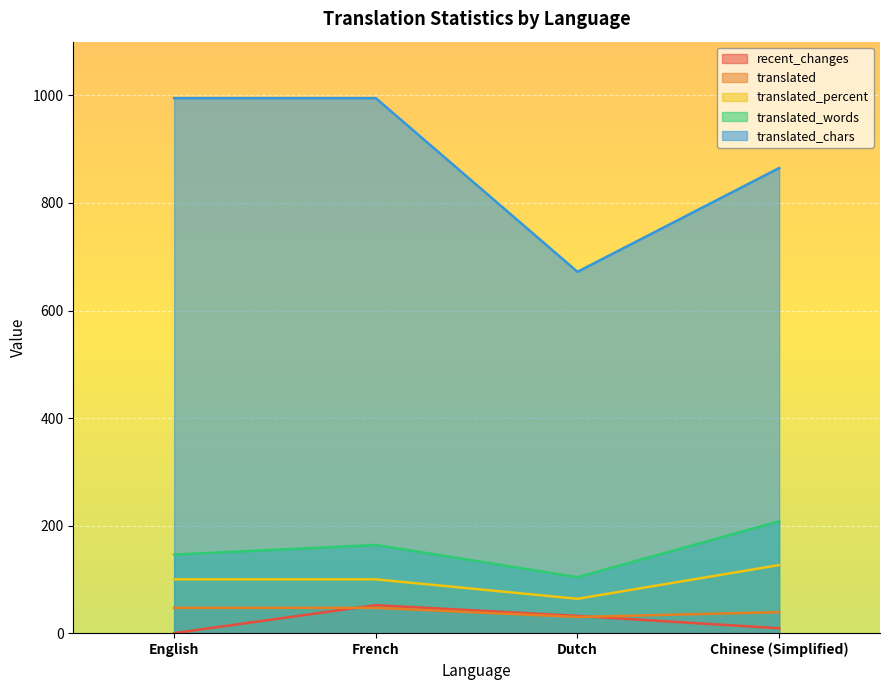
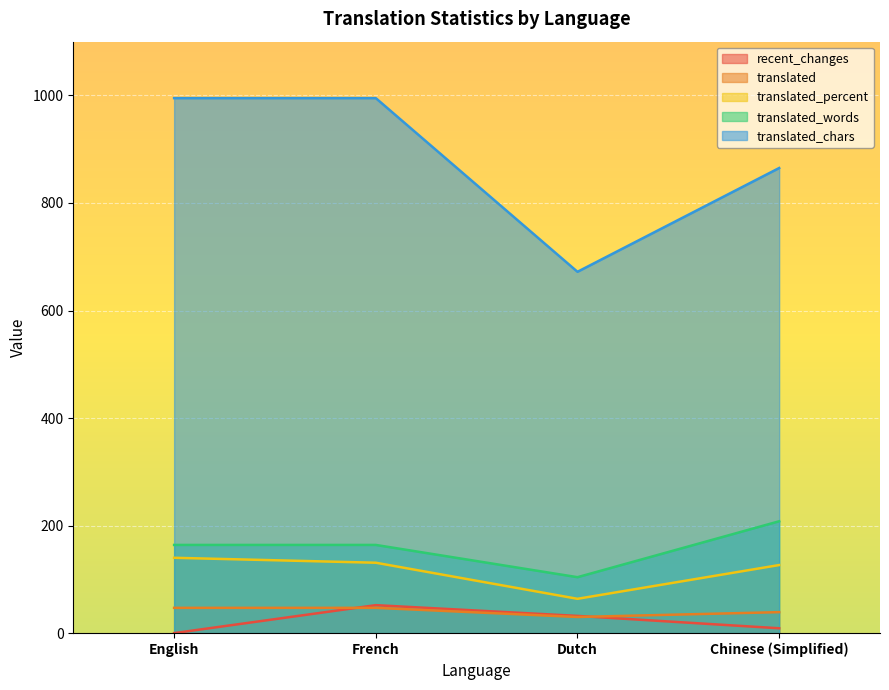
  {
    "translated_percent": {
-     "English": 100,
-     "French": 100,
+     "English": 140,
+     "French": 130,
      "Dutch": 60,
      "Chinese (Simplified)": 130
    },
    "translated_words": {
-     "English": 150,
+     "English": 160,
      "French": 160,
      "Dutch": 100,
      "Chinese (Simplified)": 210
    },
    "translated_chars": {
      "English": 1000,
      "French": 1000,
      "Dutch": 670,
      "Chinese (Simplified)": 870
    }
  }
